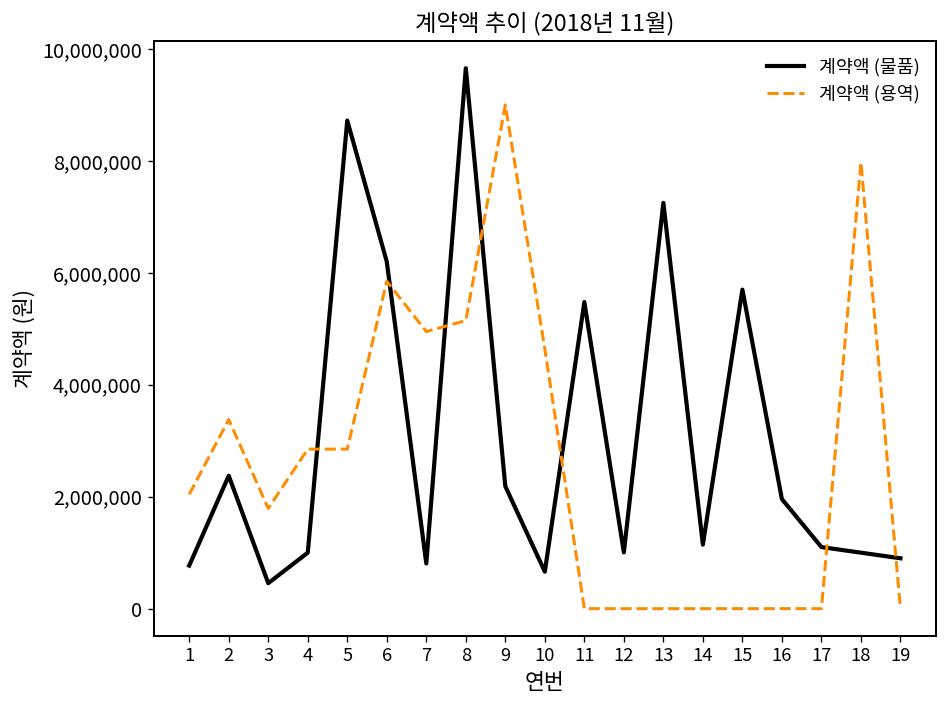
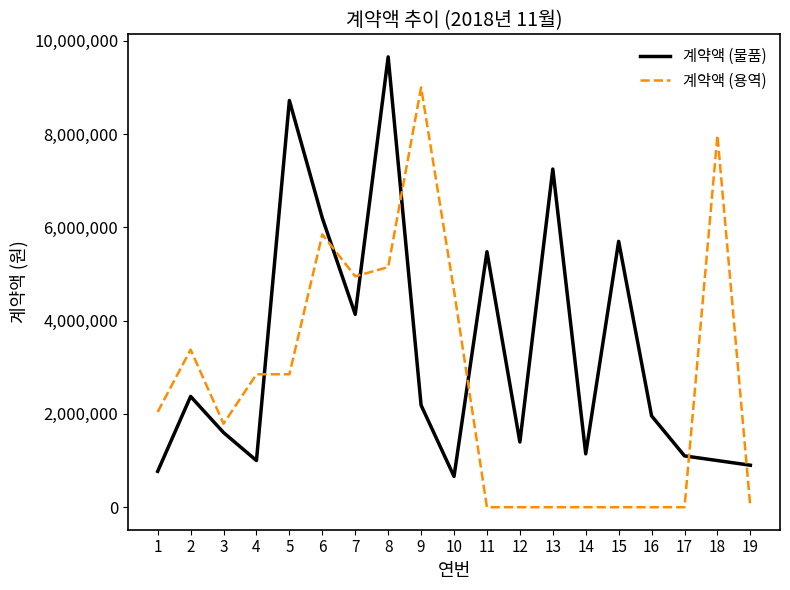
  {
    "계약액 (물품)": {
      "1": "800,000",
      "2": "2,400,000",
-     "3": "500,000",
+     "3": "1,600,000",
      "4": "1,000,000",
      "5": "8,700,000",
      "6": "6,200,000",
-     "7": "800,000",
+     "7": "4,100,000",
      "8": "9,700,000",
      "9": "2,200,000",
      "10": "700,000",
      "11": "5,500,000",
-     "12": "1,000,000",
+     "12": "1,400,000",
      "13": "7,300,000",
      "14": "1,100,000",
      "15": "5,700,000",
      "16": "2,000,000",
      "17": "1,100,000",
      "18": "1,000,000",
      "19": "900,000"
    },
    "계약액 (용역)": {
      "1": "2,000,000",
      "2": "3,400,000",
      "3": "1,800,000",
      "4": "2,900,000",
      "5": "2,900,000",
      "6": "5,900,000",
      "7": "5,000,000",
      "8": "5,100,000",
      "9": "9,000,000",
      "10": "4,600,000",
      "11": "0",
      "12": "0",
      "13": "0",
      "14": "0",
      "15": "0",
      "16": "0",
      "17": "0",
      "18": "8,000,000",
      "19": "0"
    }
  }
